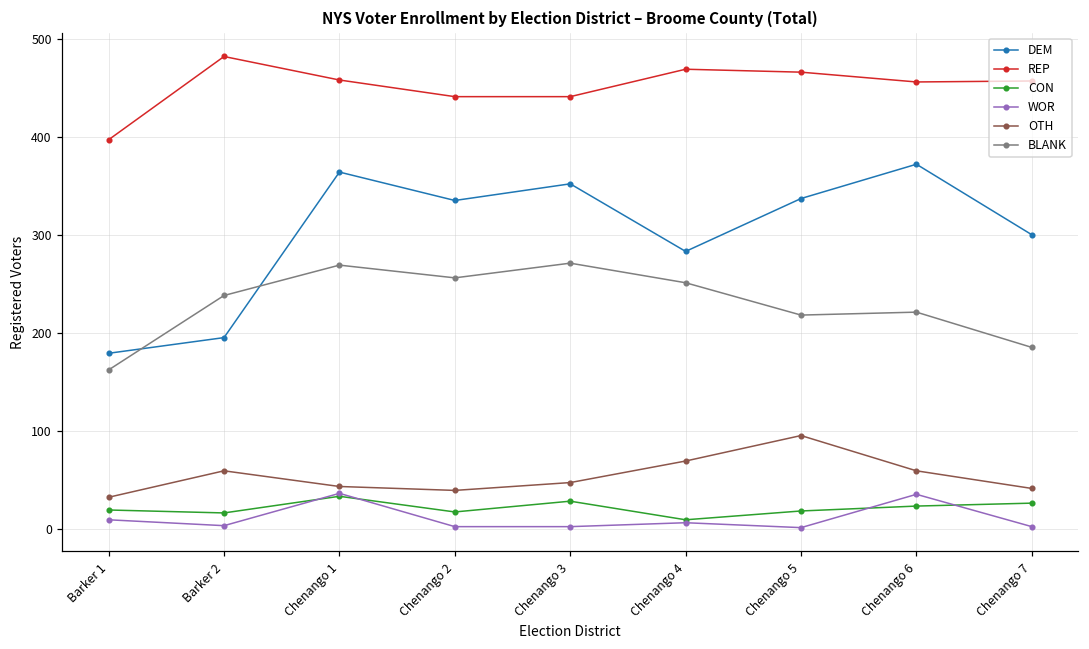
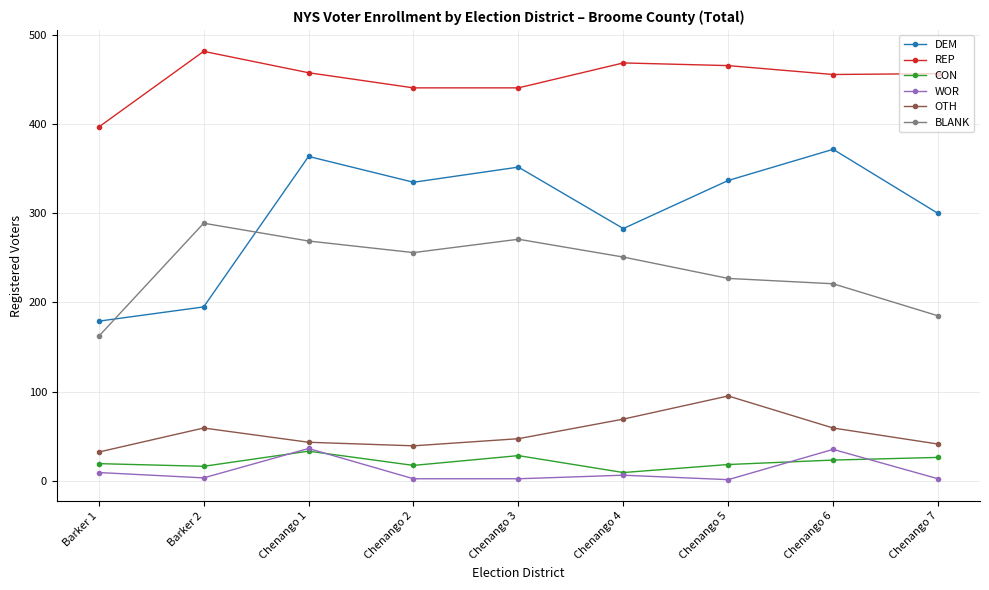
  {
    "DEM": {
      "Barker 1": 180,
      "Barker 2": 200,
      "Chenango 1": 360,
      "Chenango 2": 340,
      "Chenango 3": 350,
      "Chenango 4": 280,
      "Chenango 5": 340,
      "Chenango 6": 370,
      "Chenango 7": 300
    },
    "REP": {
      "Barker 1": 400,
      "Barker 2": 480,
      "Chenango 1": 460,
      "Chenango 2": 440,
      "Chenango 3": 440,
      "Chenango 4": 470,
      "Chenango 5": 470,
      "Chenango 6": 460
    },
    "CON": {
      "Barker 1": 20,
      "Barker 2": 20,
      "Chenango 1": 30,
      "Chenango 2": 20,
      "Chenango 3": 30,
      "Chenango 4": 10,
      "Chenango 5": 20,
      "Chenango 6": 20,
      "Chenango 7": 30
    },
    "WOR": {
      "Barker 1": 10,
      "Barker 2": 0,
      "Chenango 1": 40,
      "Chenango 2": 0,
      "Chenango 3": 0,
      "Chenango 4": 10,
      "Chenango 5": 0,
      "Chenango 6": 40,
      "Chenango 7": 0
    },
    "OTH": {
      "Barker 1": 30,
      "Barker 2": 60,
      "Chenango 1": 40,
      "Chenango 2": 40,
      "Chenango 3": 50,
      "Chenango 4": 70,
      "Chenango 5": 100,
      "Chenango 6": 60,
      "Chenango 7": 40
    },
    "BLANK": {
      "Barker 1": 160,
-     "Barker 2": 240,
+     "Barker 2": 290,
      "Chenango 1": 270,
      "Chenango 2": 260,
      "Chenango 3": 270,
      "Chenango 4": 250,
-     "Chenango 5": 220,
+     "Chenango 5": 230,
      "Chenango 6": 220,
      "Chenango 7": 190
    }
  }
